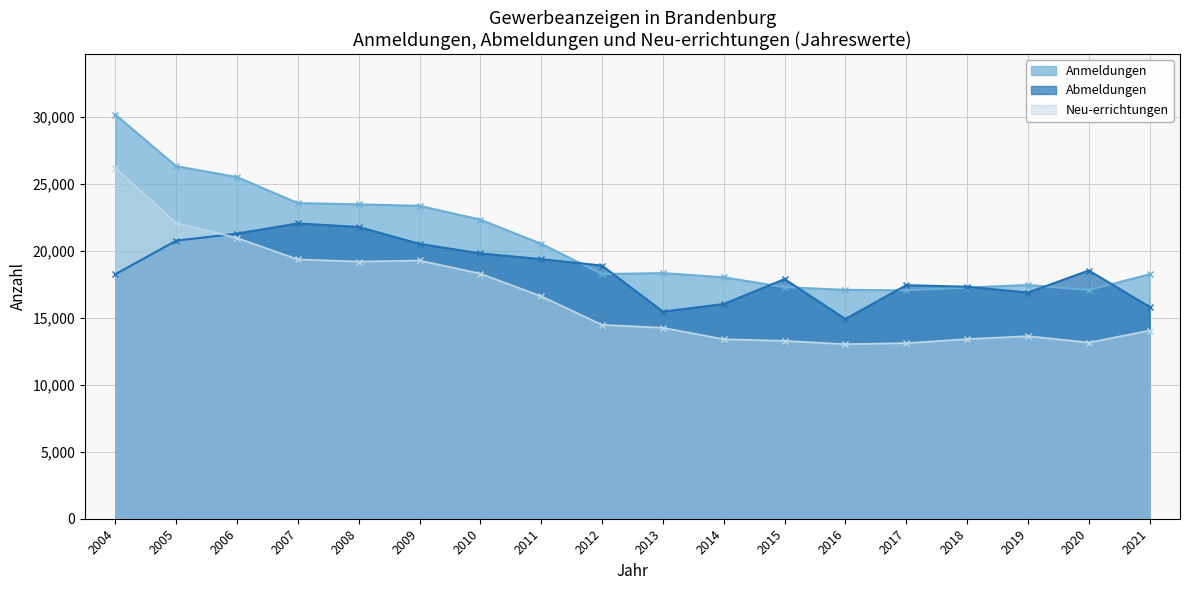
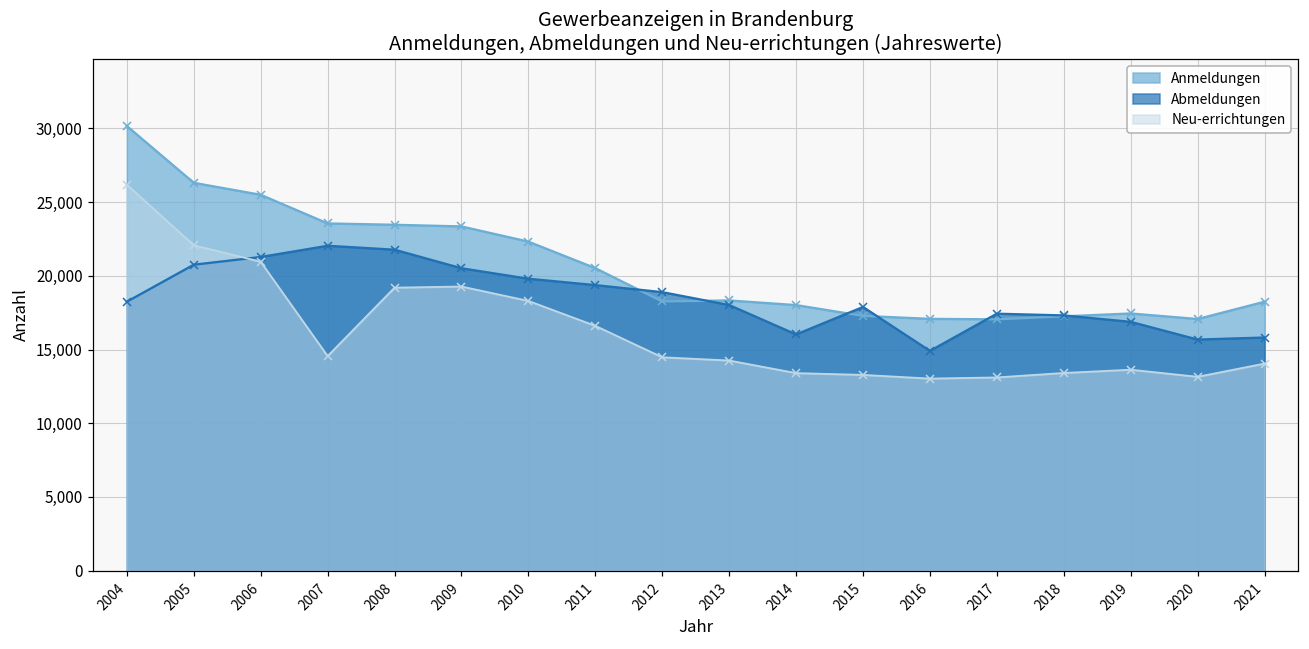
  {
    "Anmeldungen": {
      "2004": "30,200",
      "2005": "26,300",
      "2006": "25,500",
      "2007": "23,600",
      "2008": "23,500",
      "2009": "23,400",
      "2010": "22,300",
      "2011": "20,500",
      "2012": "18,300",
      "2013": "18,300",
      "2014": "18,000",
      "2015": "17,300",
      "2016": "17,100",
      "2017": "17,000",
      "2019": "17,400",
      "2020": "17,100",
      "2021": "18,200"
    },
    "Abmeldungen": {
      "2004": "18,200",
      "2005": "20,800",
      "2006": "21,300",
      "2007": "22,000",
      "2008": "21,800",
      "2009": "20,500",
      "2010": "19,800",
      "2011": "19,400",
      "2012": "18,900",
-     "2013": "15,500",
+     "2013": "18,000",
      "2014": "16,000",
      "2015": "17,900",
      "2016": "14,900",
      "2017": "17,400",
      "2019": "16,900",
-     "2020": "18,500",
+     "2020": "15,700",
      "2021": "15,800"
    },
    "Neu-errichtungen": {
      "2004": "26,200",
      "2005": "22,100",
      "2006": "21,000",
-     "2007": "19,400",
+     "2007": "14,600",
      "2008": "19,200",
      "2009": "19,300",
      "2010": "18,300",
      "2011": "16,600",
      "2012": "14,500",
      "2013": "14,300",
      "2014": "13,400",
      "2015": "13,300",
      "2016": "13,000",
      "2017": "13,100",
      "2018": "13,400",
      "2019": "13,600",
      "2020": "13,100",
      "2021": "14,000"
    }
  }
